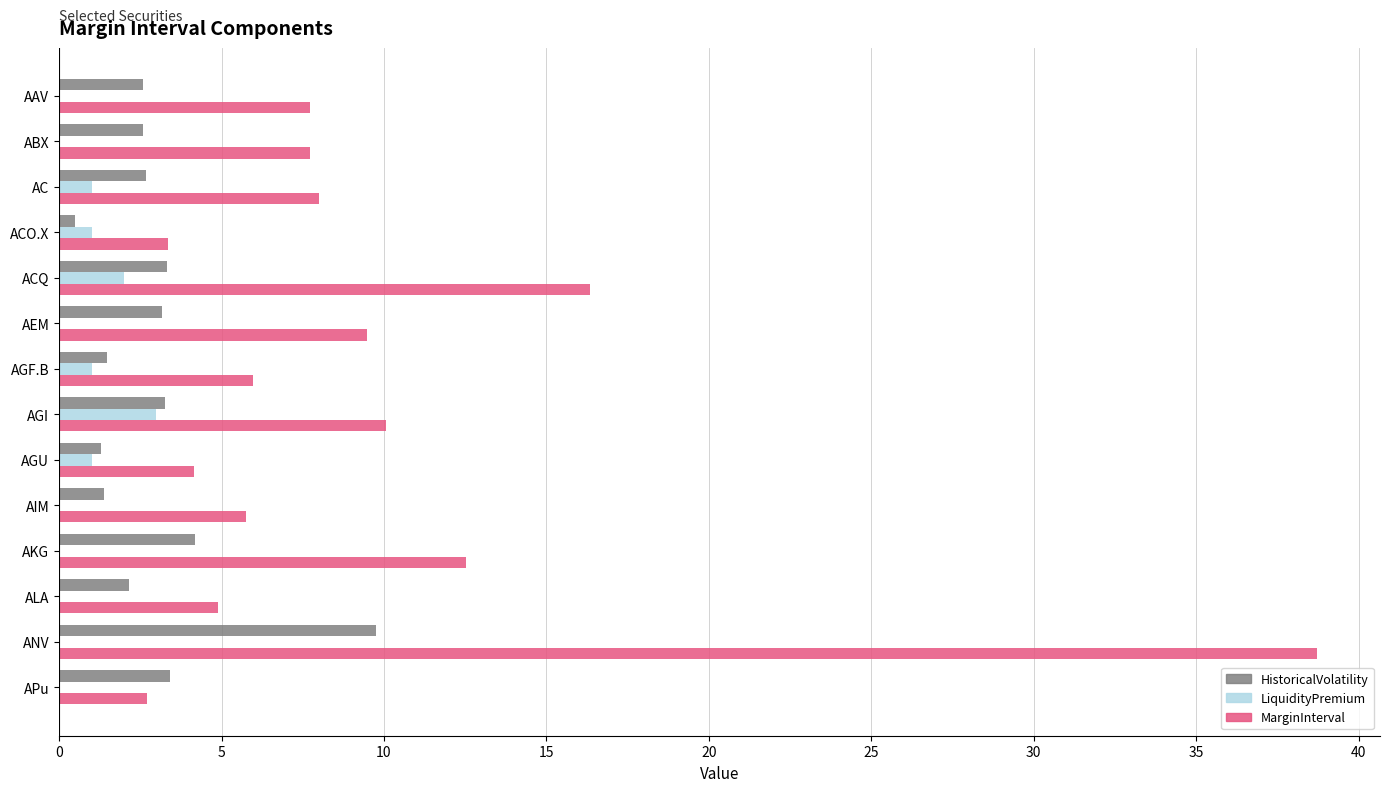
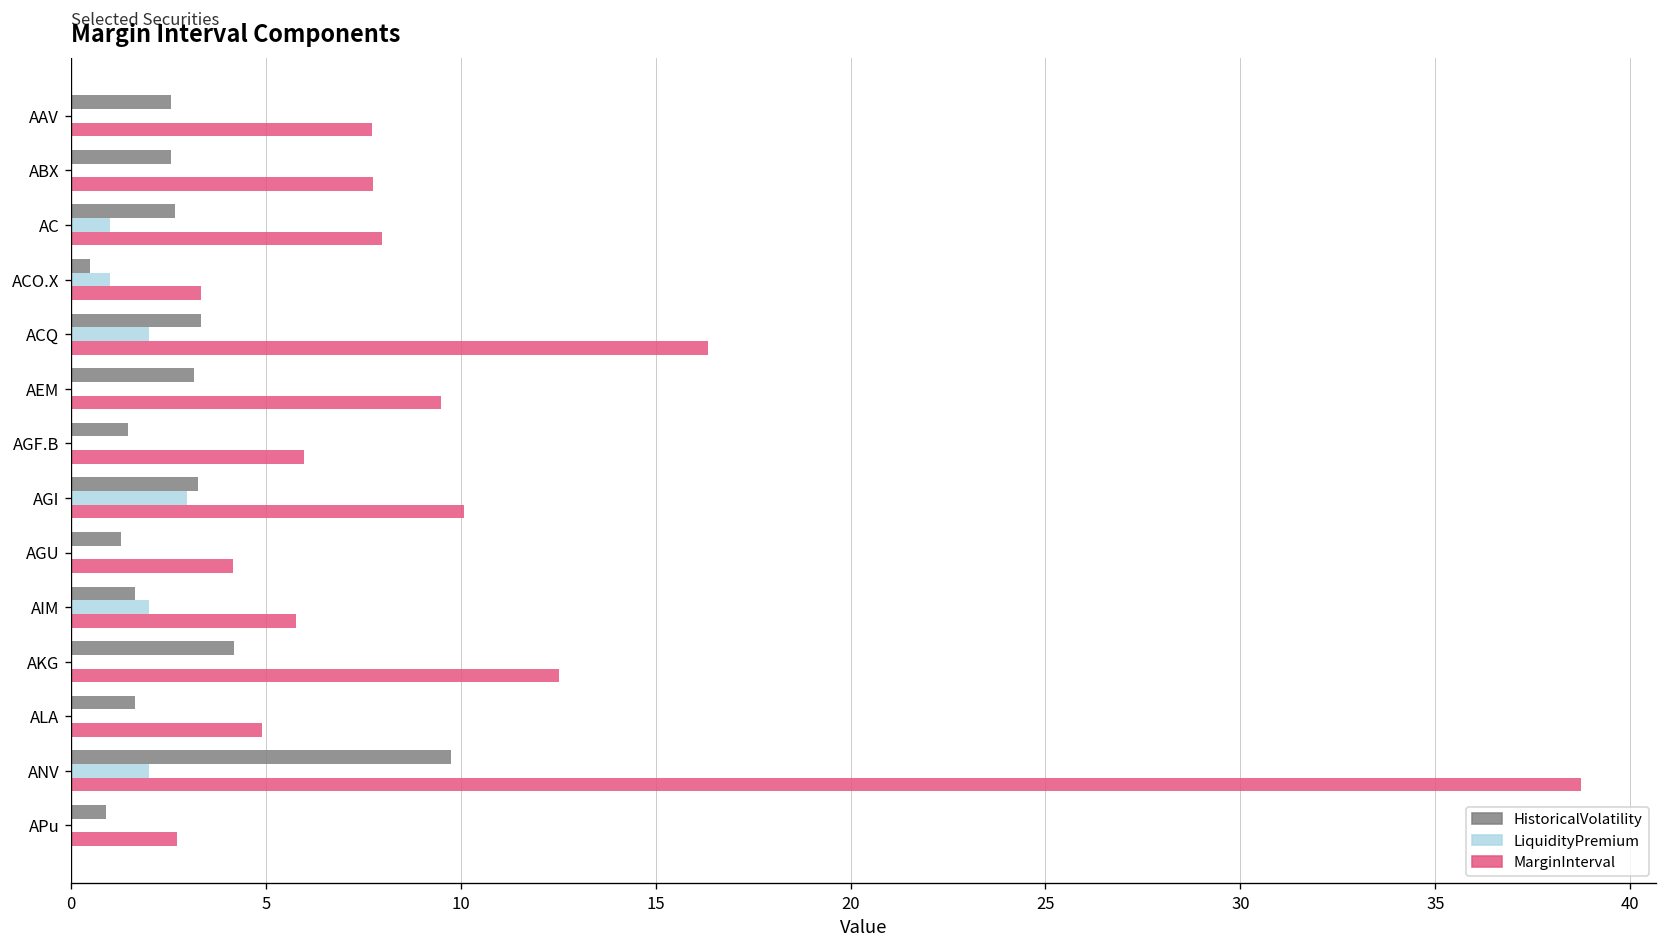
  {
    "HistoricalVolatility": {
      "AAV": 2.6,
      "ABX": 2.6,
      "AC": 2.7,
      "ACO.X": 0.5,
      "ACQ": 3.3,
      "AEM": 3.2,
      "AGF.B": 1.5,
      "AGI": 3.3,
      "AGU": 1.3,
-     "AIM": 1.4,
+     "AIM": 1.7,
      "AKG": 4.2,
-     "ALA": 2.1,
+     "ALA": 1.6,
      "ANV": 9.7,
-     "APu": 3.4
+     "APu": 0.9
    },
    "LiquidityPremium": {
      "AAV": 0,
      "ABX": 0,
      "AC": 1,
      "ACO.X": 1,
      "ACQ": 2,
      "AEM": 0,
-     "AGF.B": 1,
+     "AGF.B": 0,
      "AGI": 3,
-     "AGU": 1,
-     "AIM": 0,
+     "AGU": 0,
+     "AIM": 2,
      "AKG": 0,
      "ALA": 0,
-     "ANV": 0,
+     "ANV": 2,
      "APu": 0
    },
    "MarginInterval": {
      "AAV": 7.7,
      "ABX": 7.7,
      "AC": 8.0,
      "ACO.X": 3.3,
      "ACQ": 16.3,
      "AEM": 9.5,
      "AGF.B": 6.0,
      "AGI": 10.1,
      "AGU": 4.2,
      "AIM": 5.8,
      "AKG": 12.5,
      "ALA": 4.9,
      "ANV": 38.7,
      "APu": 2.7
    }
  }
